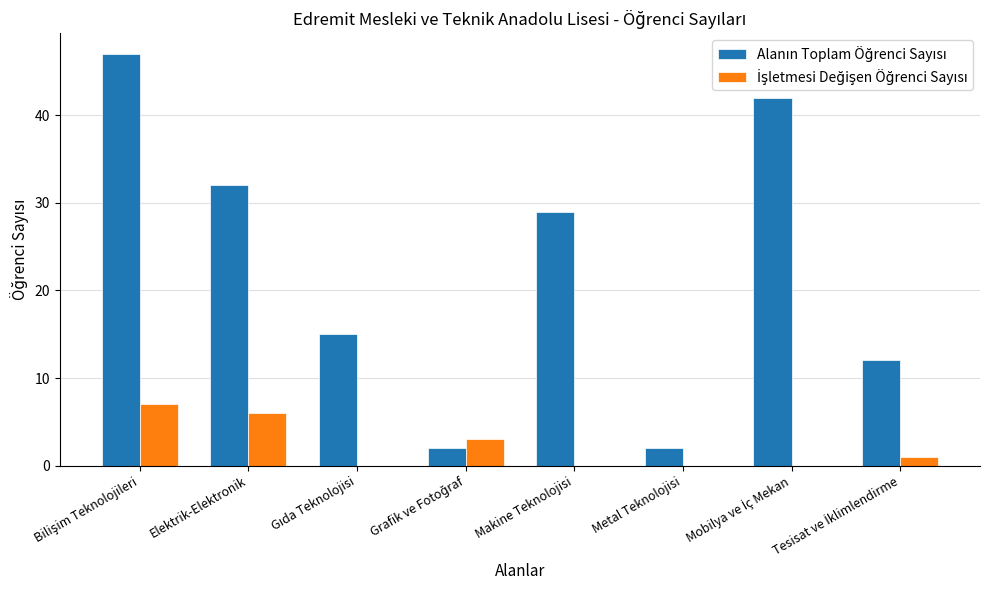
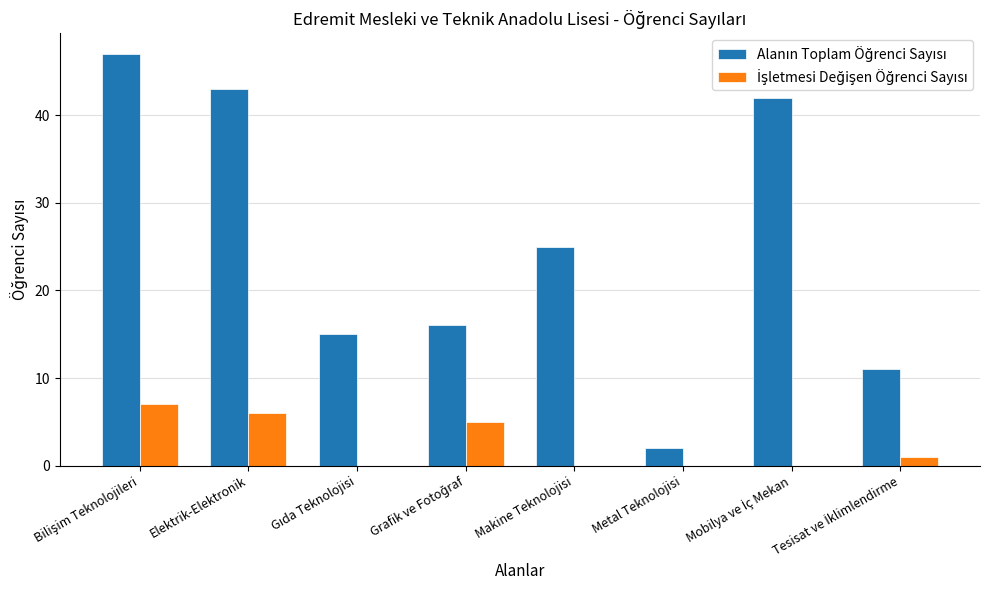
  {
    "Alanın Toplam Öğrenci Sayısı": {
      "Bilişim Teknolojileri": 47,
-     "Elektrik-Elektronik": 32,
+     "Elektrik-Elektronik": 43,
      "Gıda Teknolojisi": 15,
-     "Grafik ve Fotoğraf": 2,
-     "Makine Teknolojisi": 29,
+     "Grafik ve Fotoğraf": 16,
+     "Makine Teknolojisi": 25,
      "Metal Teknolojisi": 2,
      "Mobilya ve İç Mekan": 42,
-     "Tesisat ve İklimlendirme": 12
+     "Tesisat ve İklimlendirme": 11
    },
    "İşletmesi Değişen Öğrenci Sayısı": {
      "Bilişim Teknolojileri": 7,
      "Elektrik-Elektronik": 6,
      "Gıda Teknolojisi": 0,
-     "Grafik ve Fotoğraf": 3,
+     "Grafik ve Fotoğraf": 5,
      "Makine Teknolojisi": 0,
      "Metal Teknolojisi": 0,
      "Mobilya ve İç Mekan": 0,
      "Tesisat ve İklimlendirme": 1
    }
  }
